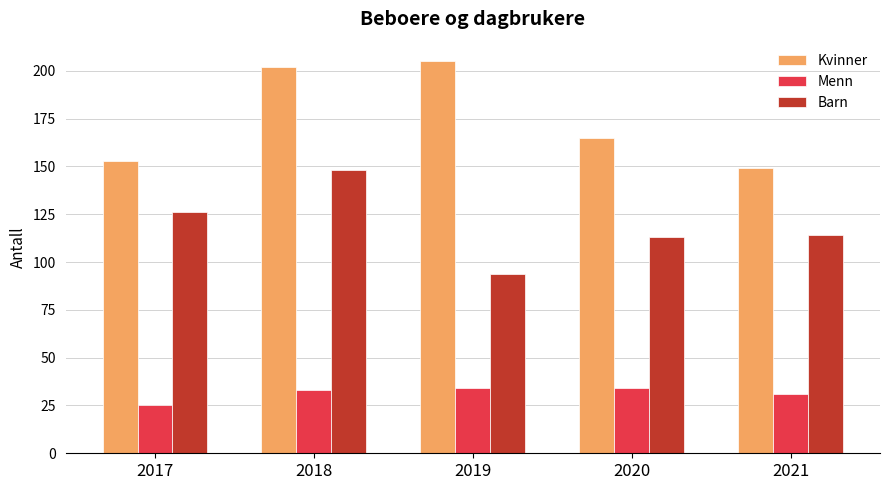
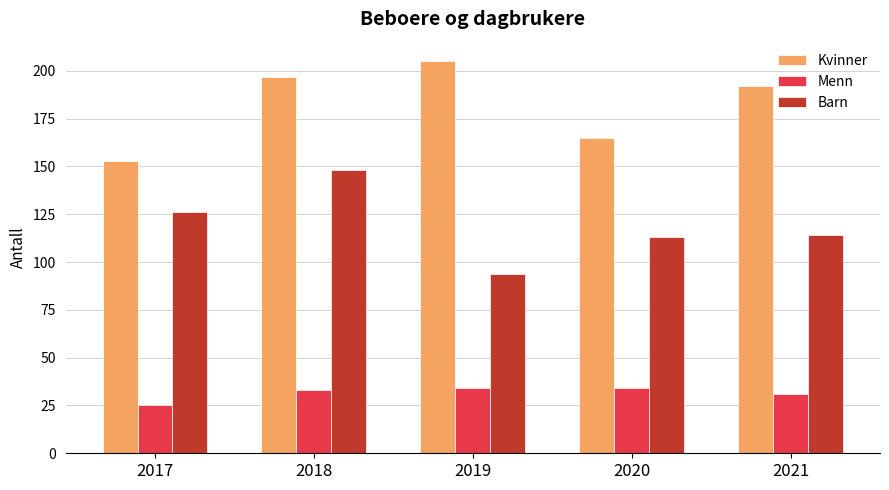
  {
    "Kvinner": {
      "2017": 153,
-     "2018": 202,
+     "2018": 197,
      "2019": 205,
      "2020": 165,
-     "2021": 149
+     "2021": 192
    }
  }
